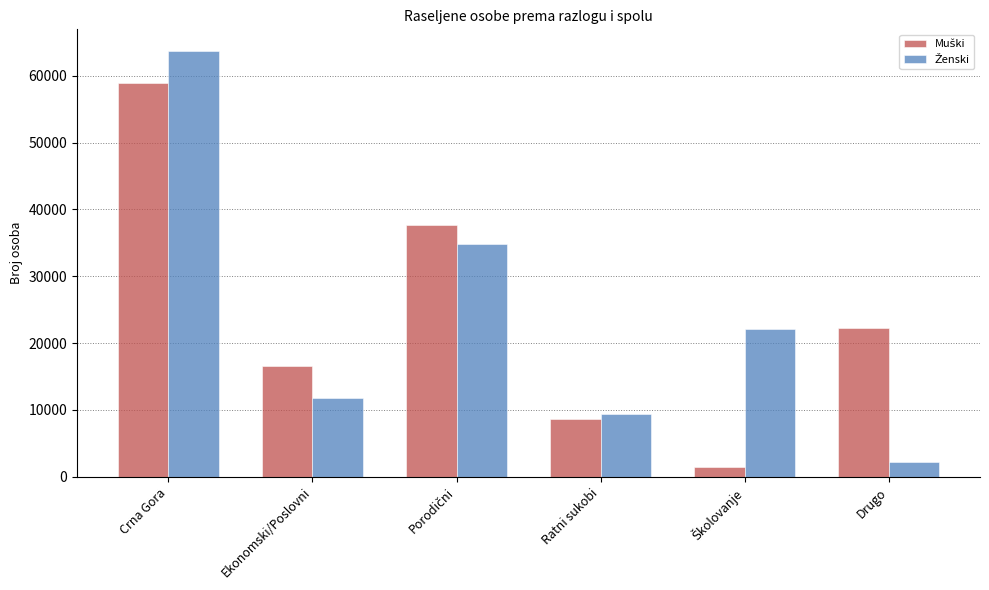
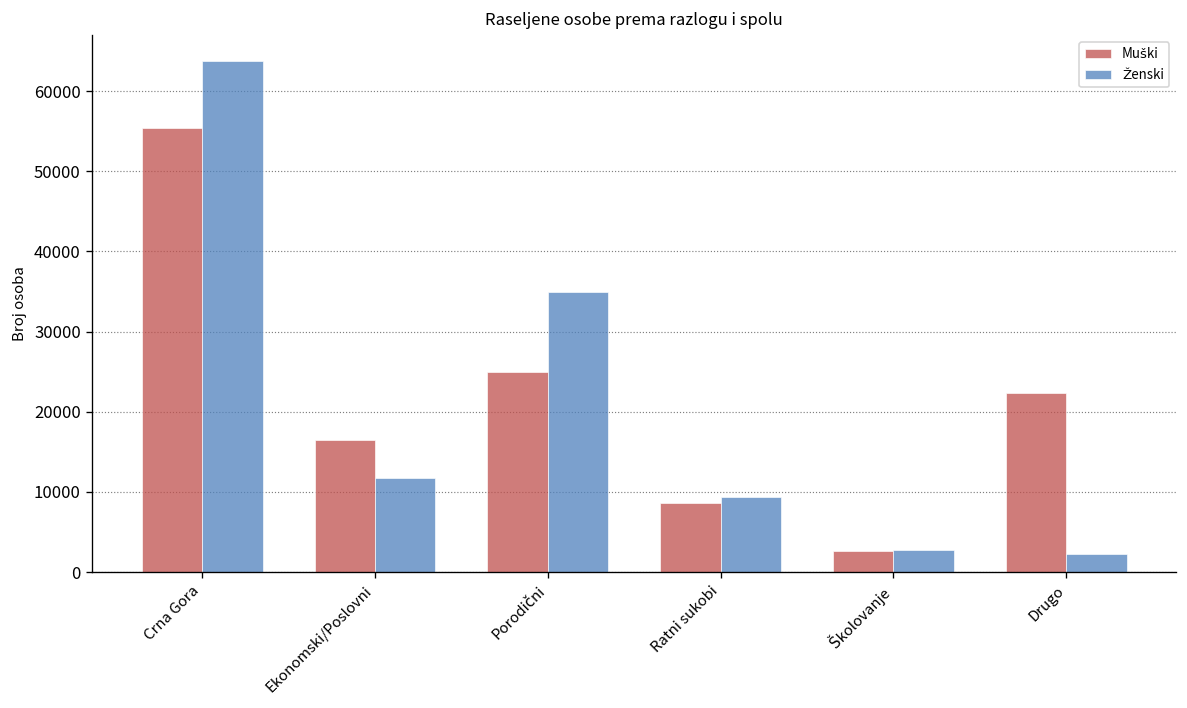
  {
    "Muški": {
-     "Crna Gora": 59000,
+     "Crna Gora": 55000,
      "Ekonomski/Poslovni": 17000,
-     "Porodični": 38000,
+     "Porodični": 25000,
      "Ratni sukobi": 9000,
-     "Školovanje": 1000,
+     "Školovanje": 3000,
      "Drugo": 22000
    },
    "Ženski": {
      "Crna Gora": 64000,
      "Ekonomski/Poslovni": 12000,
      "Porodični": 35000,
      "Ratni sukobi": 9000,
-     "Školovanje": 22000,
+     "Školovanje": 3000,
      "Drugo": 2000
    }
  }
